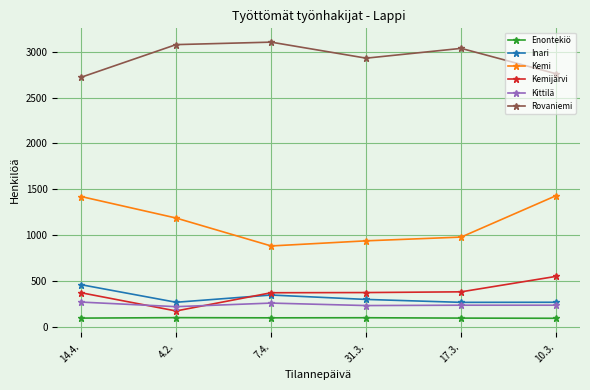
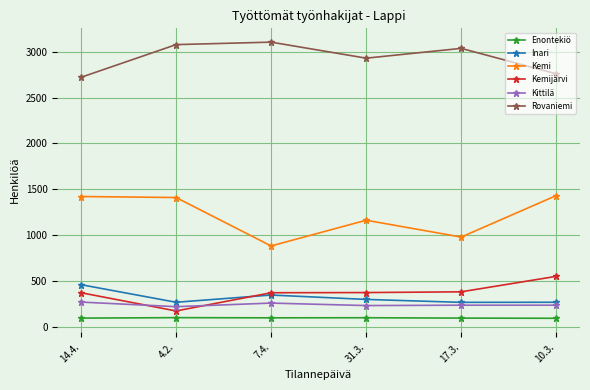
  {
    "Enontekiö": {
      "14.4.": 100,
      "4.2.": 100,
      "7.4.": 100,
      "31.3.": 100,
      "17.3.": 100,
      "10.3.": 100
    },
    "Inari": {
      "14.4.": 500,
      "4.2.": 300,
      "31.3.": 300,
      "17.3.": 300,
      "10.3.": 300
    },
    "Kemi": {
      "14.4.": 1400,
-     "4.2.": 1200,
+     "4.2.": 1400,
      "7.4.": 900,
-     "31.3.": 900,
+     "31.3.": 1200,
      "17.3.": 1000,
      "10.3.": 1400
    },
    "Kemijärvi": {
      "14.4.": 400,
      "4.2.": 200,
      "31.3.": 400,
      "17.3.": 400,
      "10.3.": 500
    },
    "Kittilä": {
      "14.4.": 300,
      "4.2.": 200,
      "7.4.": 300,
      "31.3.": 200,
      "17.3.": 200,
      "10.3.": 200
    },
    "Rovaniemi": {
      "14.4.": 2700,
      "4.2.": 3100,
      "7.4.": 3100,
      "31.3.": 2900,
      "17.3.": 3000
    }
  }
